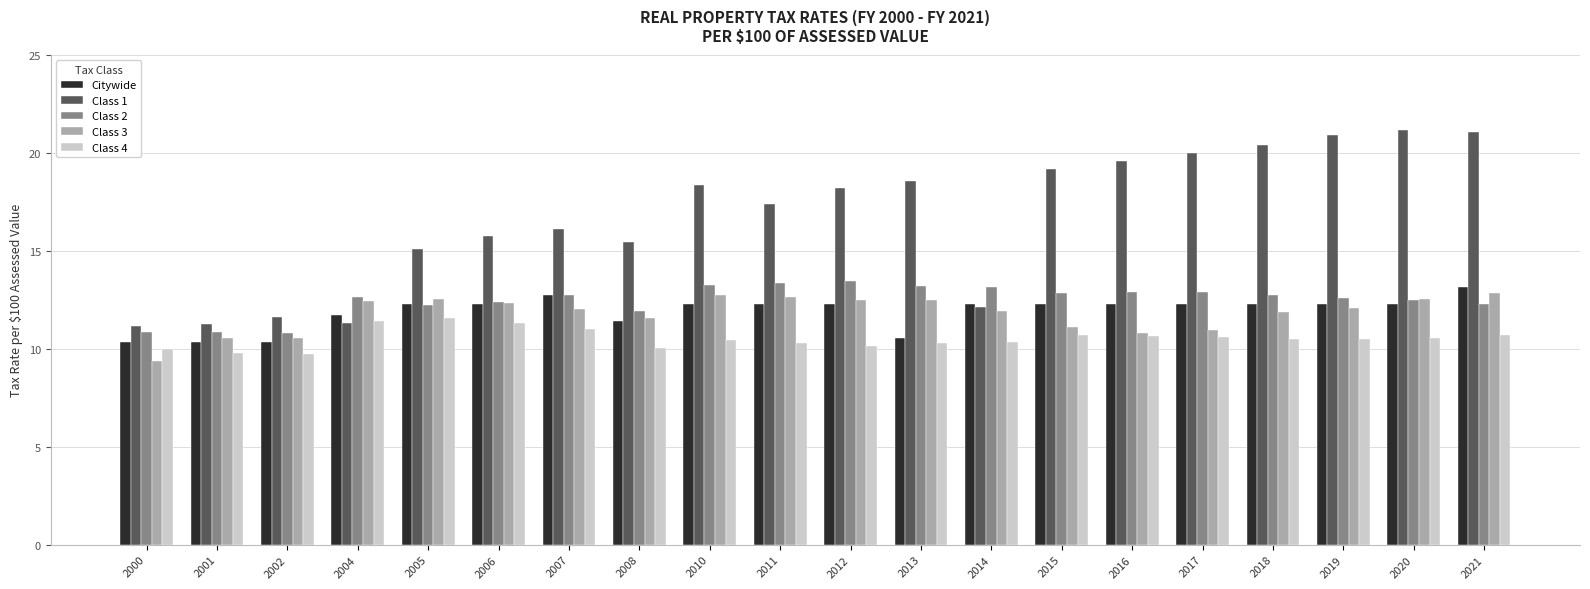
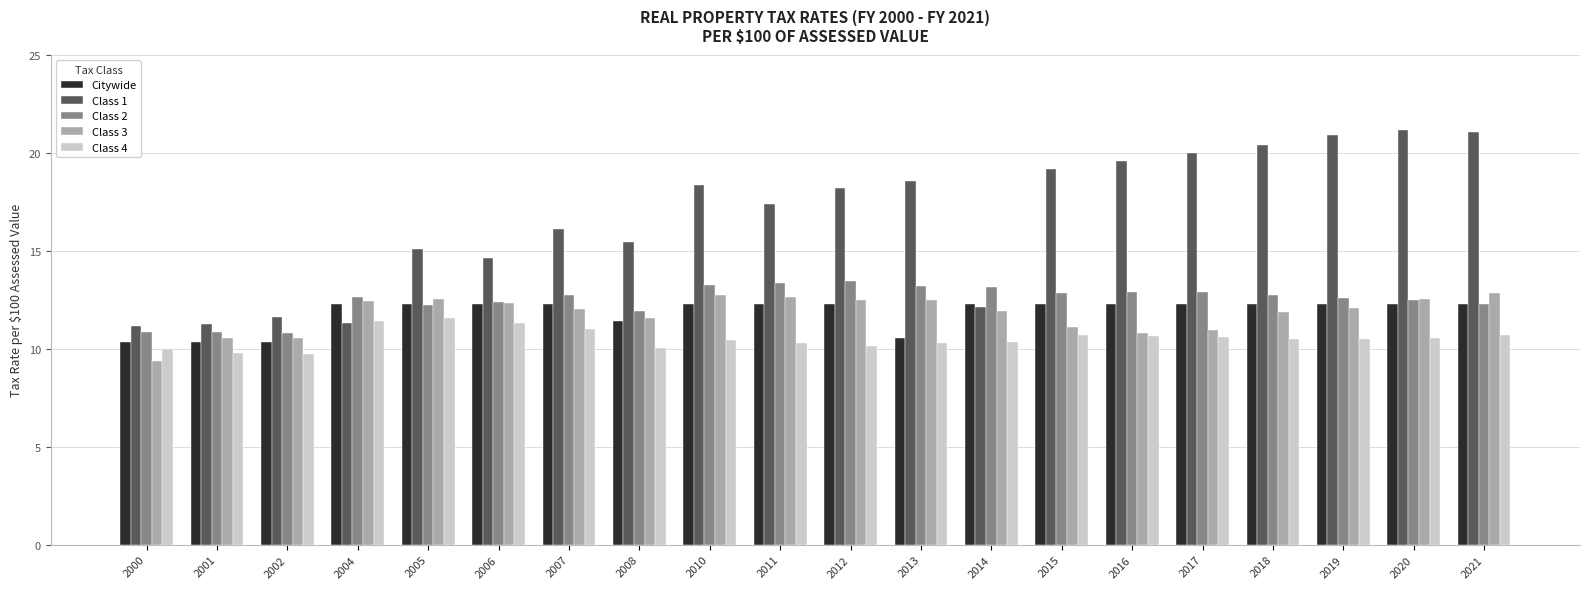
  {
    "Citywide": {
      "2000": 10.4,
      "2001": 10.4,
      "2002": 10.4,
-     "2004": 11.7,
+     "2004": 12.3,
      "2005": 12.3,
      "2006": 12.3,
-     "2007": 12.8,
+     "2007": 12.3,
      "2008": 11.4,
      "2010": 12.3,
      "2011": 12.3,
      "2012": 12.3,
      "2013": 10.5,
      "2014": 12.3,
      "2015": 12.3,
      "2016": 12.3,
      "2017": 12.3,
      "2018": 12.3,
      "2019": 12.3,
      "2020": 12.3,
-     "2021": 13.1
+     "2021": 12.3
    },
    "Class 1": {
      "2000": 11.2,
      "2001": 11.3,
      "2002": 11.6,
      "2004": 11.3,
      "2005": 15.1,
-     "2006": 15.7,
+     "2006": 14.6,
      "2007": 16.1,
      "2008": 15.4,
      "2010": 18.3,
      "2011": 17.4,
      "2012": 18.2,
      "2013": 18.6,
      "2014": 12.1,
      "2015": 19.2,
      "2016": 19.6,
      "2017": 20.0,
      "2018": 20.4,
      "2019": 20.9,
      "2020": 21.2,
      "2021": 21.0
    }
  }
